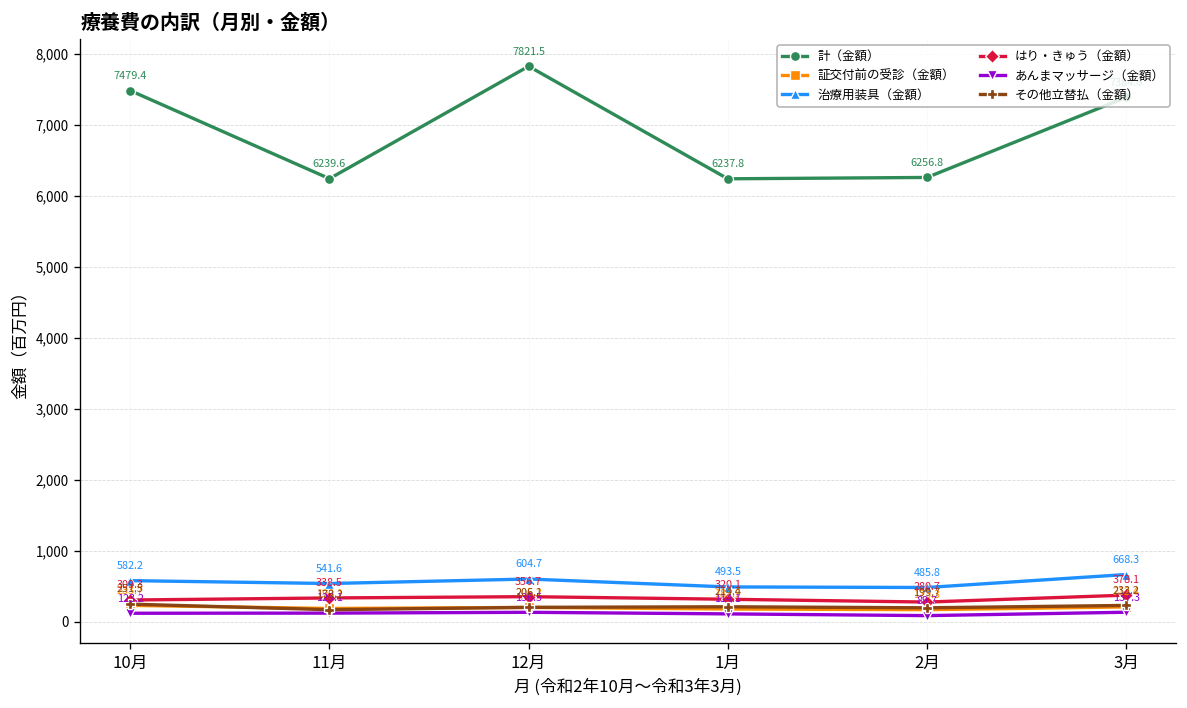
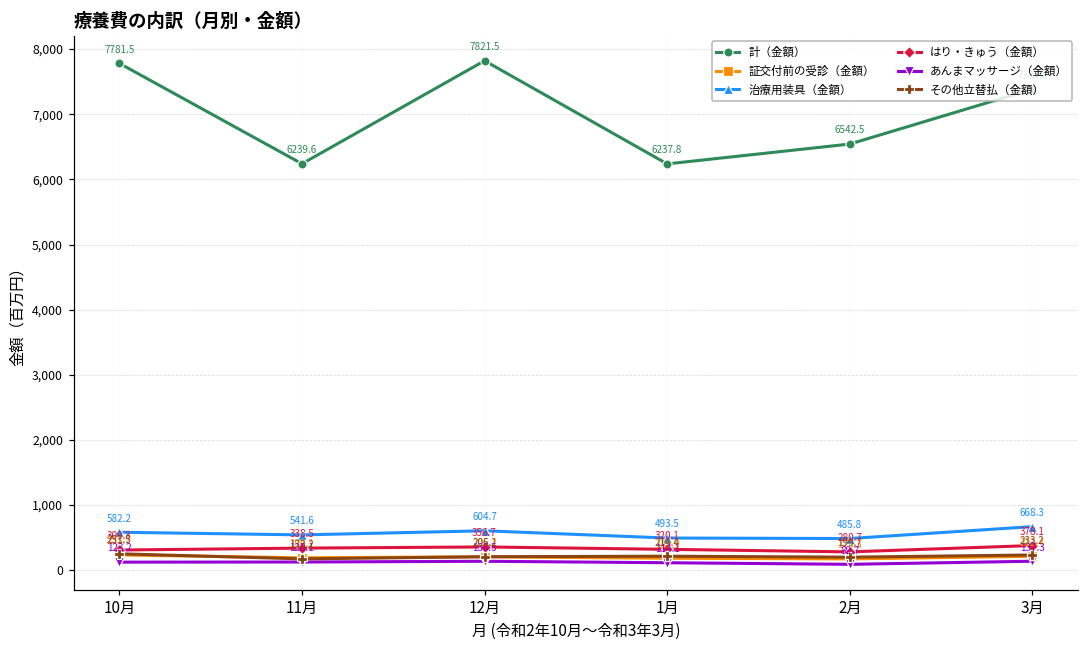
  {
    "計（金額）": {
-     "10月": 7479.4,
+     "10月": 7781.5,
      "11月": 6239.6,
      "12月": 7821.5,
      "1月": 6237.8,
-     "2月": 6256.8
+     "2月": 6542.5
    },
    "治療用装具（金額）": {
      "10月": 582.2,
      "11月": 541.6,
      "12月": 604.7,
      "1月": 493.5,
      "2月": 485.8,
      "3月": 668.3
    }
  }
